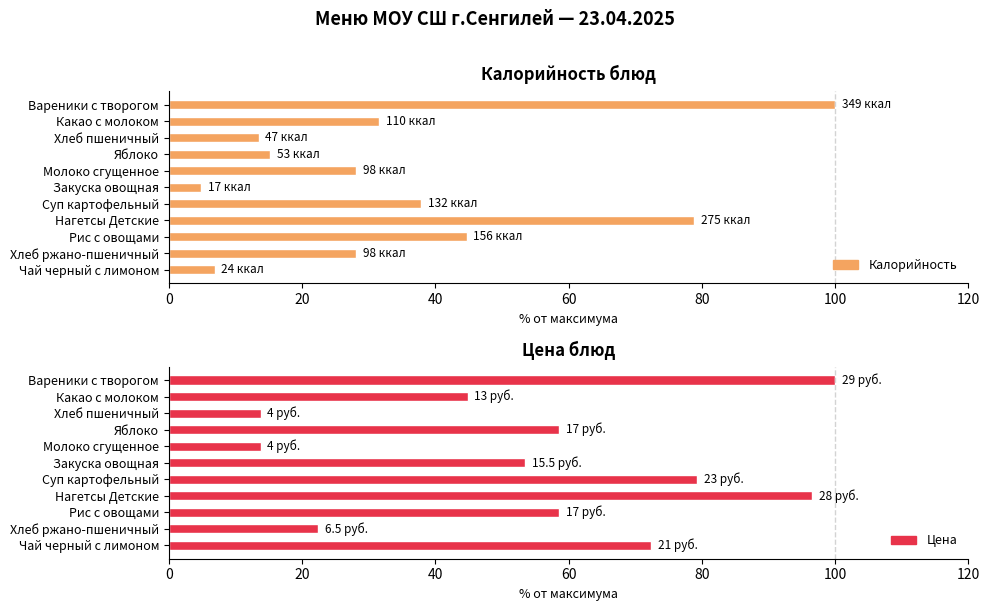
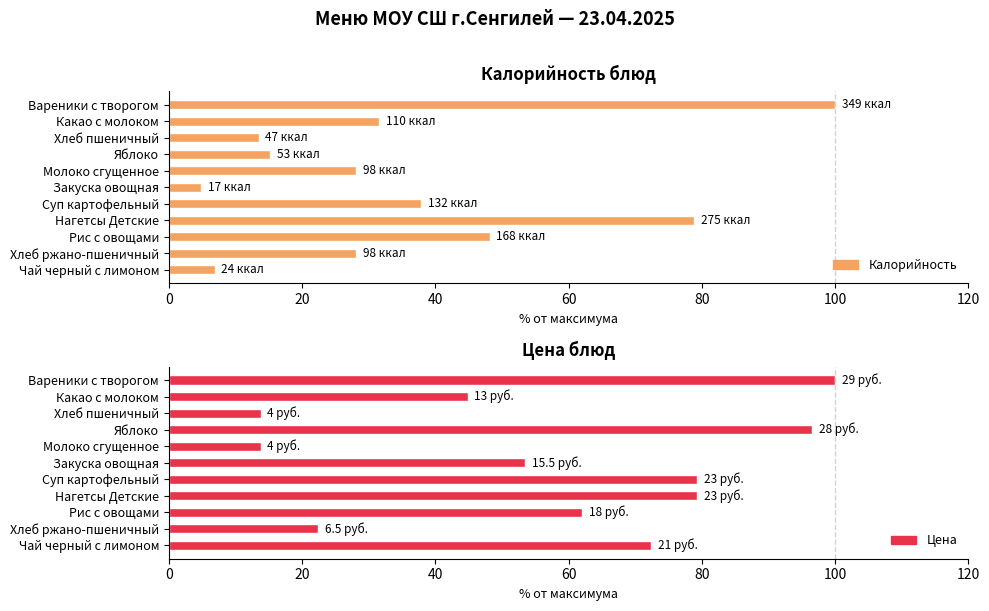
  {
    "Калорийность блюд": {
-     "Рис с овощами": 156
+     "Рис с овощами": 168
    },
    "Цена блюд": {
-     "Яблоко": 17,
-     "Нагетсы Детские": 28,
-     "Рис с овощами": 17
+     "Яблоко": 28,
+     "Нагетсы Детские": 23,
+     "Рис с овощами": 18
    }
  }
